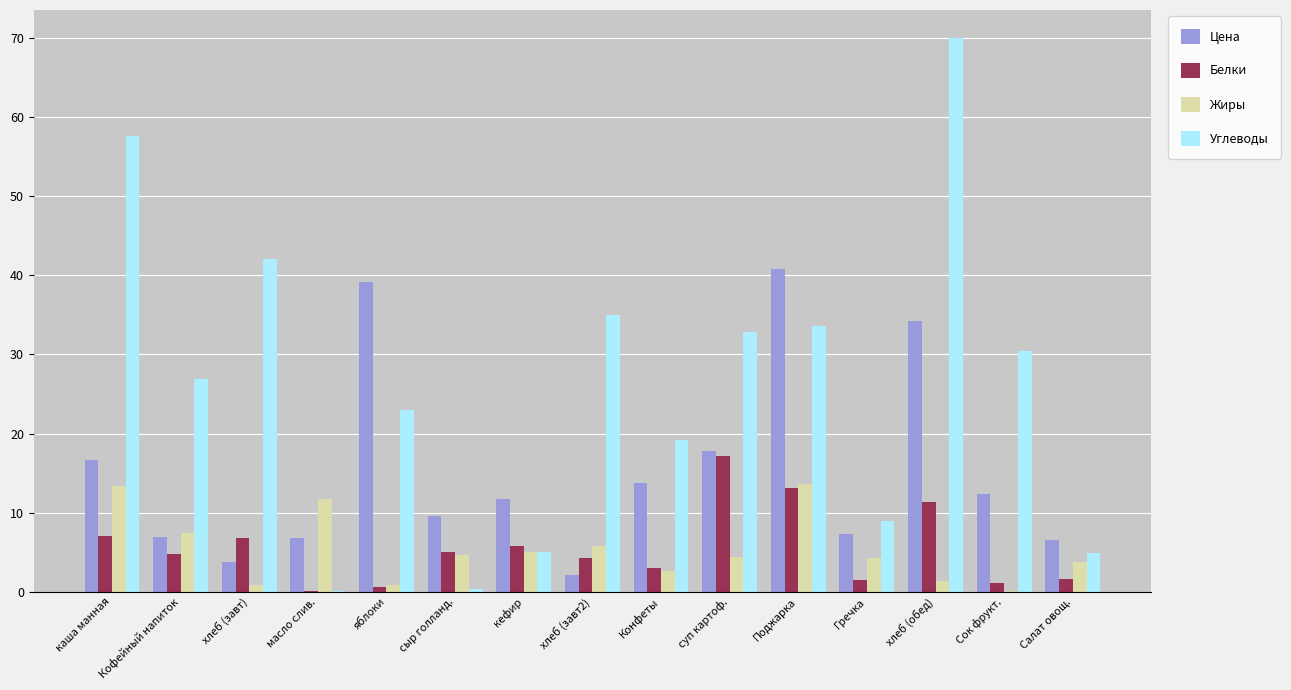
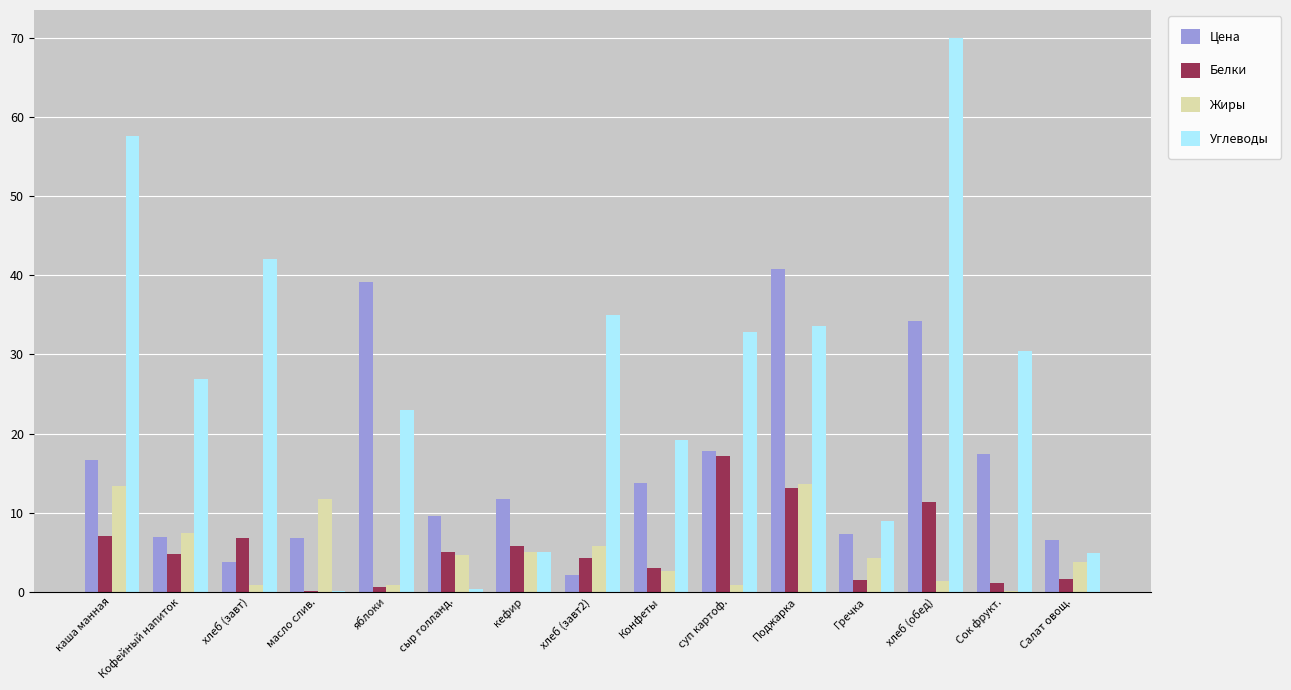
  {
    "Цена": {
      "каша манная": 17,
      "Кофейный напиток": 7,
      "хлеб (завт)": 4,
      "масло слив.": 7,
      "яблоки": 39,
      "сыр голланд.": 10,
      "кефир": 12,
      "хлеб (завт2)": 2,
      "Конфеты": 14,
      "суп картоф.": 18,
      "Поджарка": 41,
      "Гречка": 7,
      "хлеб (обед)": 34,
-     "Сок фрукт.": 12,
+     "Сок фрукт.": 17,
      "Салат овощ.": 6
    },
    "Белки": {
      "каша манная": 7,
      "Кофейный напиток": 5,
      "хлеб (завт)": 7,
      "яблоки": 1,
      "сыр голланд.": 5,
      "кефир": 6,
      "хлеб (завт2)": 4,
      "Конфеты": 3,
      "суп картоф.": 17,
      "Поджарка": 13,
      "Гречка": 1,
      "хлеб (обед)": 11,
      "Сок фрукт.": 1,
      "Салат овощ.": 2
    },
    "Жиры": {
      "каша манная": 13,
      "Кофейный напиток": 7,
      "хлеб (завт)": 1,
      "масло слив.": 12,
      "яблоки": 1,
      "сыр голланд.": 5,
      "кефир": 5,
      "хлеб (завт2)": 6,
      "Конфеты": 3,
-     "суп картоф.": 4,
+     "суп картоф.": 1,
      "Поджарка": 14,
      "Гречка": 4,
      "хлеб (обед)": 1,
      "Салат овощ.": 4
    },
    "Углеводы": {
      "каша манная": 58,
      "Кофейный напиток": 27,
      "хлеб (завт)": 42,
      "яблоки": 23,
      "кефир": 5,
      "хлеб (завт2)": 35,
      "Конфеты": 19,
      "суп картоф.": 33,
      "Поджарка": 34,
      "Гречка": 9,
      "хлеб (обед)": 70,
      "Сок фрукт.": 30,
      "Салат овощ.": 5
    }
  }
